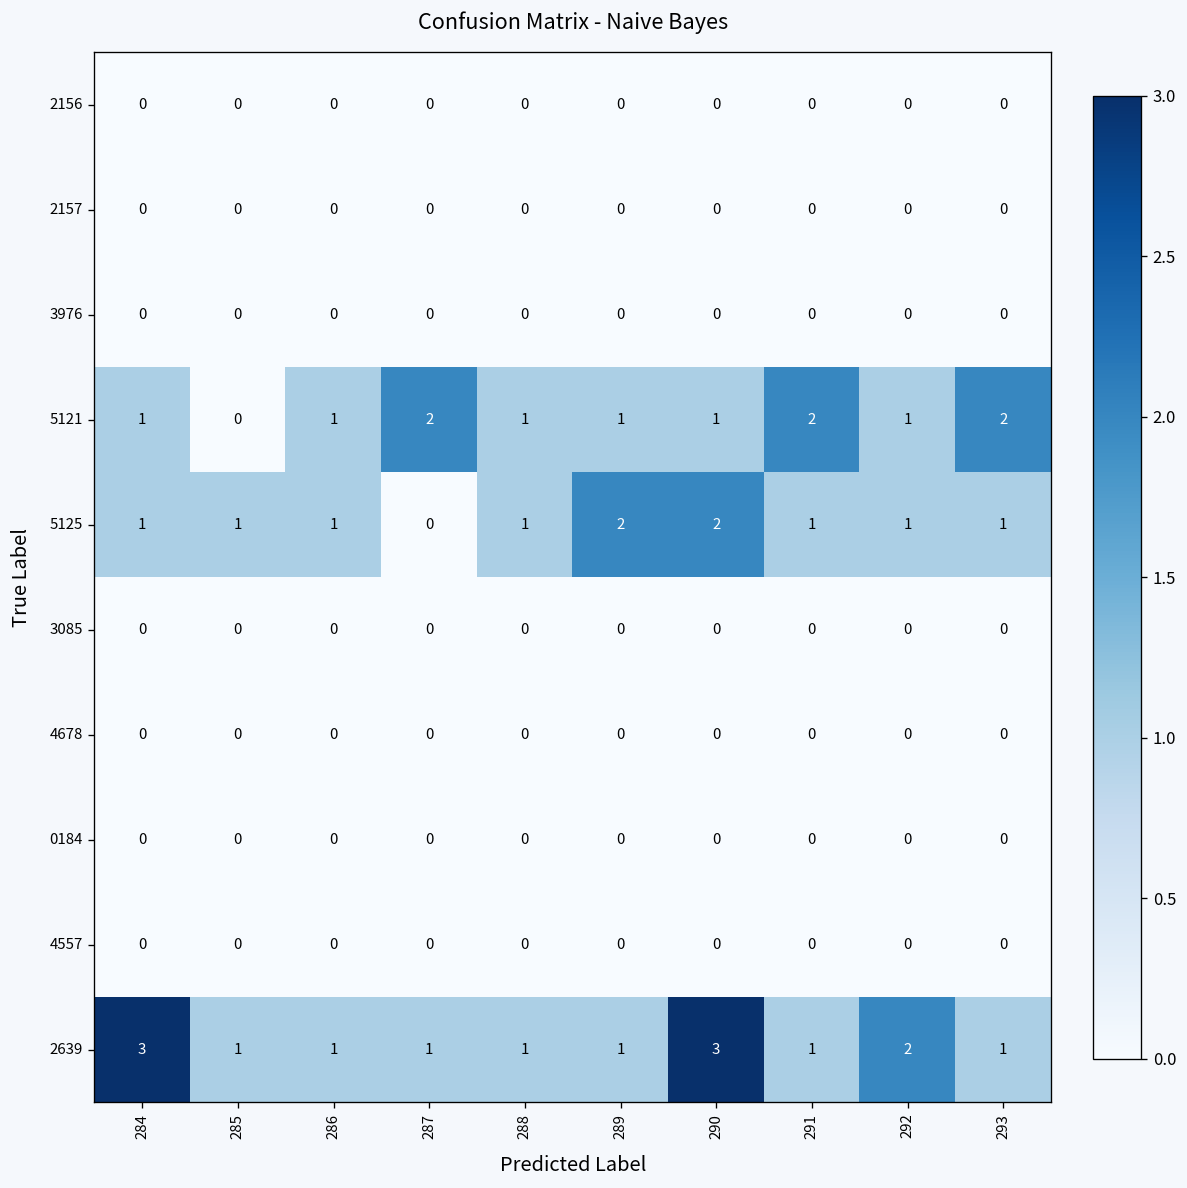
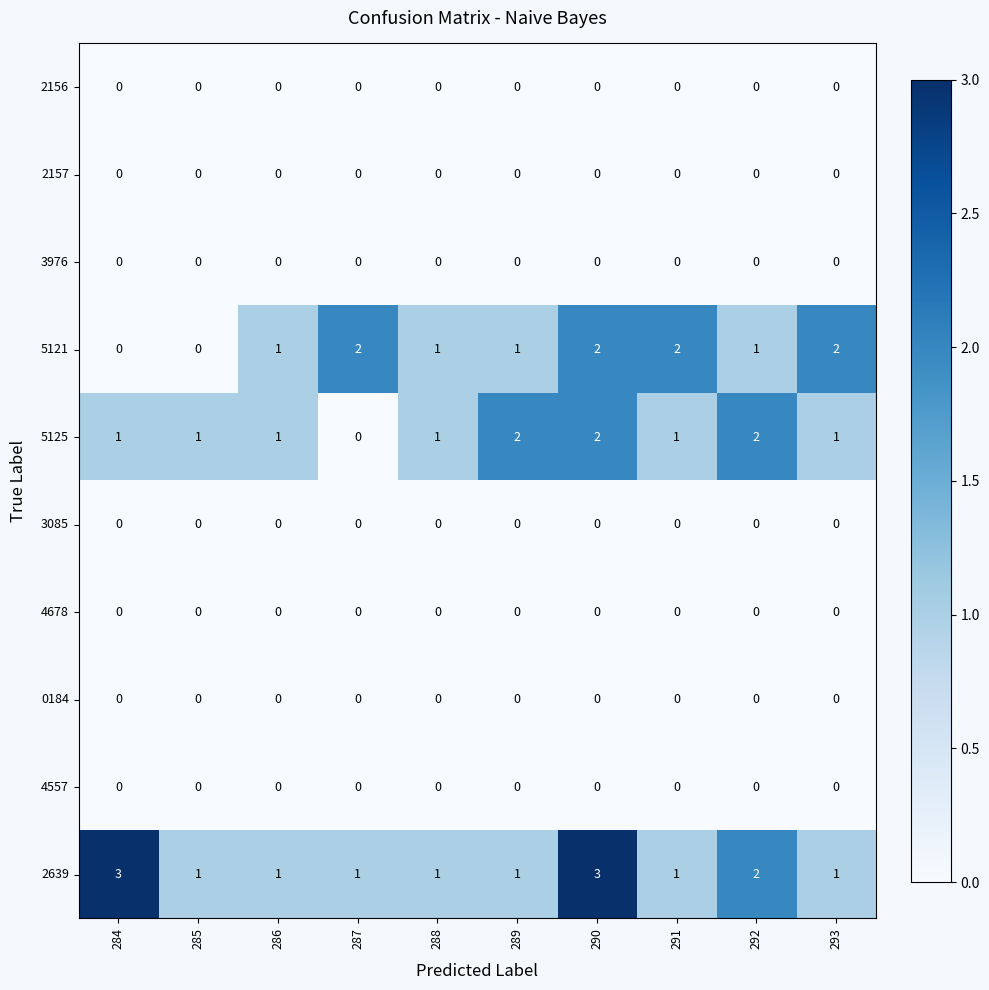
  {
    "2156": {
      "284": 0,
      "285": 0,
      "286": 0,
      "287": 0,
      "288": 0,
      "289": 0,
      "290": 0,
      "291": 0,
      "292": 0,
      "293": 0
    },
    "2157": {
      "284": 0,
      "285": 0,
      "286": 0,
      "287": 0,
      "288": 0,
      "289": 0,
      "290": 0,
      "291": 0,
      "292": 0,
      "293": 0
    },
    "3976": {
      "284": 0,
      "285": 0,
      "286": 0,
      "287": 0,
      "288": 0,
      "289": 0,
      "290": 0,
      "291": 0,
      "292": 0,
      "293": 0
    },
    "5121": {
-     "284": 1,
+     "284": 0,
      "285": 0,
      "286": 1,
      "287": 2,
      "288": 1,
      "289": 1,
-     "290": 1,
+     "290": 2,
      "291": 2,
      "292": 1,
      "293": 2
    },
    "5125": {
      "284": 1,
      "285": 1,
      "286": 1,
      "287": 0,
      "288": 1,
      "289": 2,
      "290": 2,
      "291": 1,
-     "292": 1,
+     "292": 2,
      "293": 1
    },
    "3085": {
      "284": 0,
      "285": 0,
      "286": 0,
      "287": 0,
      "288": 0,
      "289": 0,
      "290": 0,
      "291": 0,
      "292": 0,
      "293": 0
    },
    "4678": {
      "284": 0,
      "285": 0,
      "286": 0,
      "287": 0,
      "288": 0,
      "289": 0,
      "290": 0,
      "291": 0,
      "292": 0,
      "293": 0
    },
    "0184": {
      "284": 0,
      "285": 0,
      "286": 0,
      "287": 0,
      "288": 0,
      "289": 0,
      "290": 0,
      "291": 0,
      "292": 0,
      "293": 0
    },
    "4557": {
      "284": 0,
      "285": 0,
      "286": 0,
      "287": 0,
      "288": 0,
      "289": 0,
      "290": 0,
      "291": 0,
      "292": 0,
      "293": 0
    },
    "2639": {
      "284": 3,
      "285": 1,
      "286": 1,
      "287": 1,
      "288": 1,
      "289": 1,
      "290": 3,
      "291": 1,
      "292": 2,
      "293": 1
    }
  }
